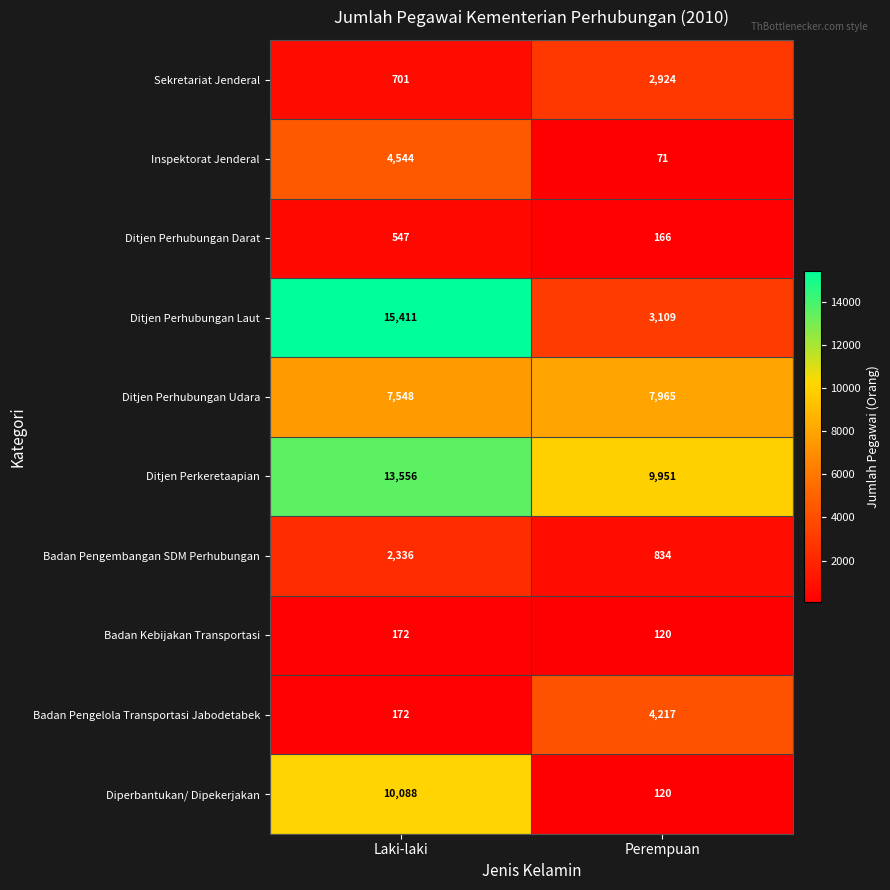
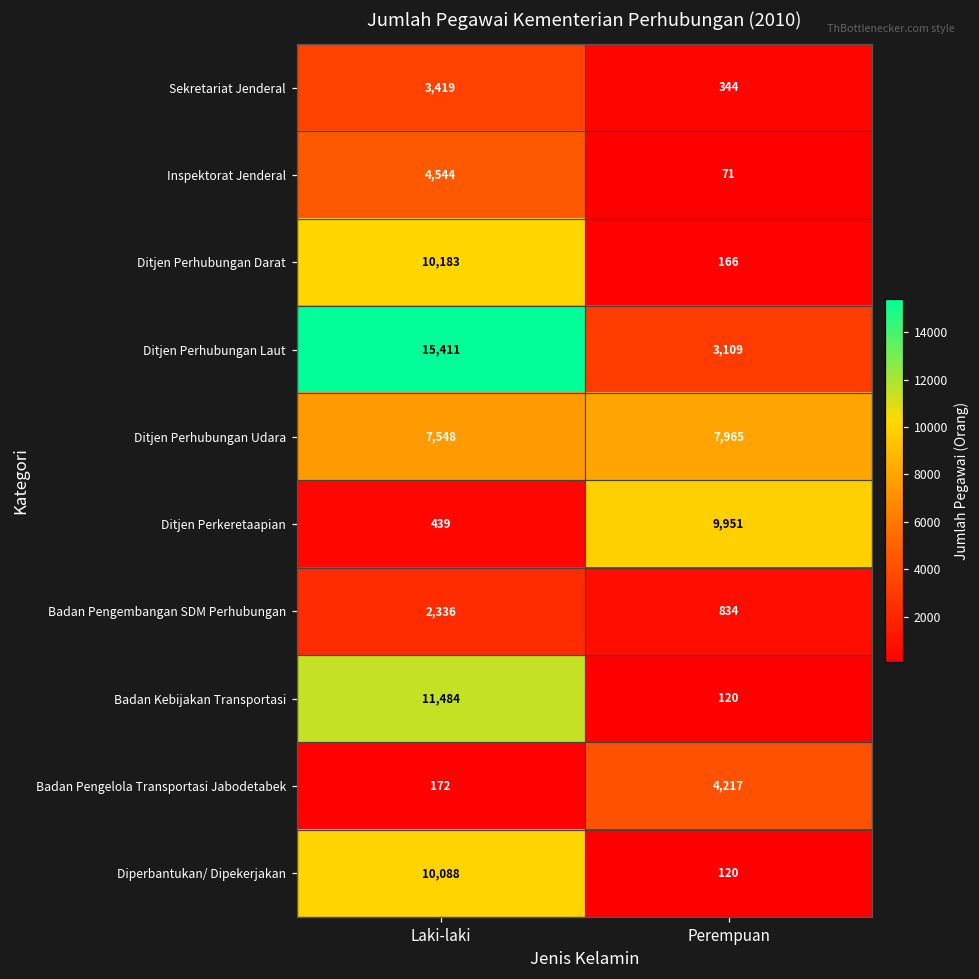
  {
    "Sekretariat Jenderal": {
-     "Laki-laki": "701",
-     "Perempuan": "2,924"
+     "Laki-laki": "3,419",
+     "Perempuan": "344"
    },
    "Inspektorat Jenderal": {
      "Laki-laki": "4,544",
      "Perempuan": "71"
    },
    "Ditjen Perhubungan Darat": {
-     "Laki-laki": "547",
+     "Laki-laki": "10,183",
      "Perempuan": "166"
    },
    "Ditjen Perhubungan Laut": {
      "Laki-laki": "15,411",
      "Perempuan": "3,109"
    },
    "Ditjen Perhubungan Udara": {
      "Laki-laki": "7,548",
      "Perempuan": "7,965"
    },
    "Ditjen Perkeretaapian": {
-     "Laki-laki": "13,556",
+     "Laki-laki": "439",
      "Perempuan": "9,951"
    },
    "Badan Pengembangan SDM Perhubungan": {
      "Laki-laki": "2,336",
      "Perempuan": "834"
    },
    "Badan Kebijakan Transportasi": {
-     "Laki-laki": "172",
+     "Laki-laki": "11,484",
      "Perempuan": "120"
    },
    "Badan Pengelola Transportasi Jabodetabek": {
      "Laki-laki": "172",
      "Perempuan": "4,217"
    },
    "Diperbantukan/ Dipekerjakan": {
      "Laki-laki": "10,088",
      "Perempuan": "120"
    }
  }
